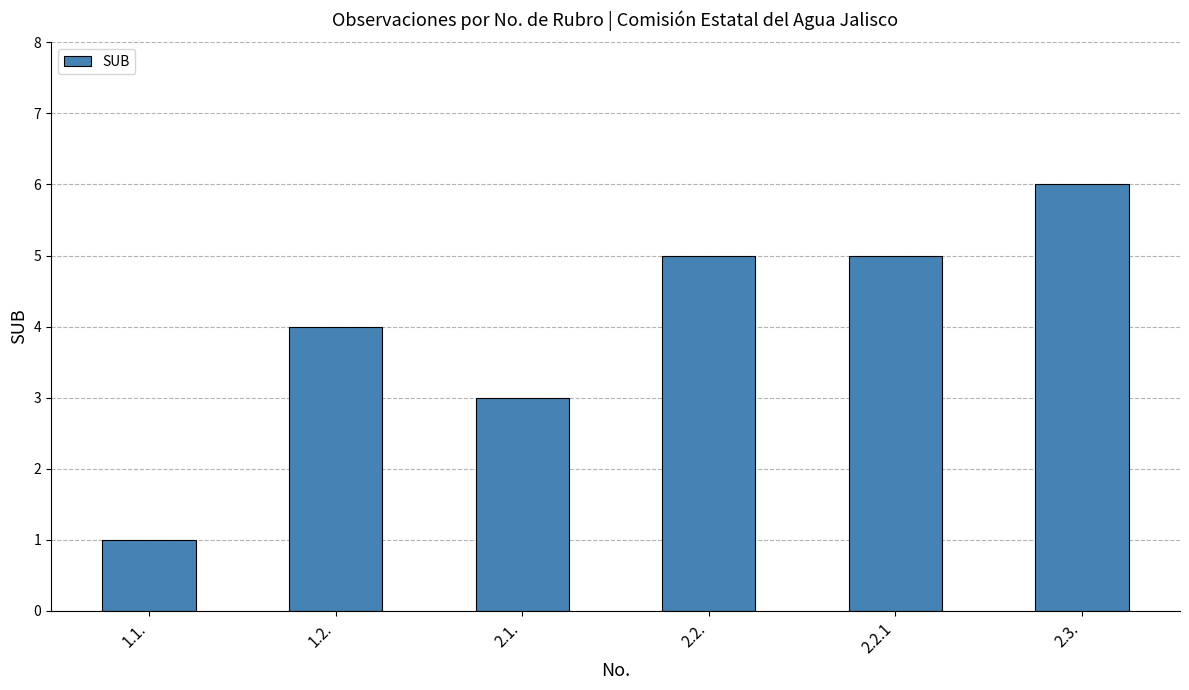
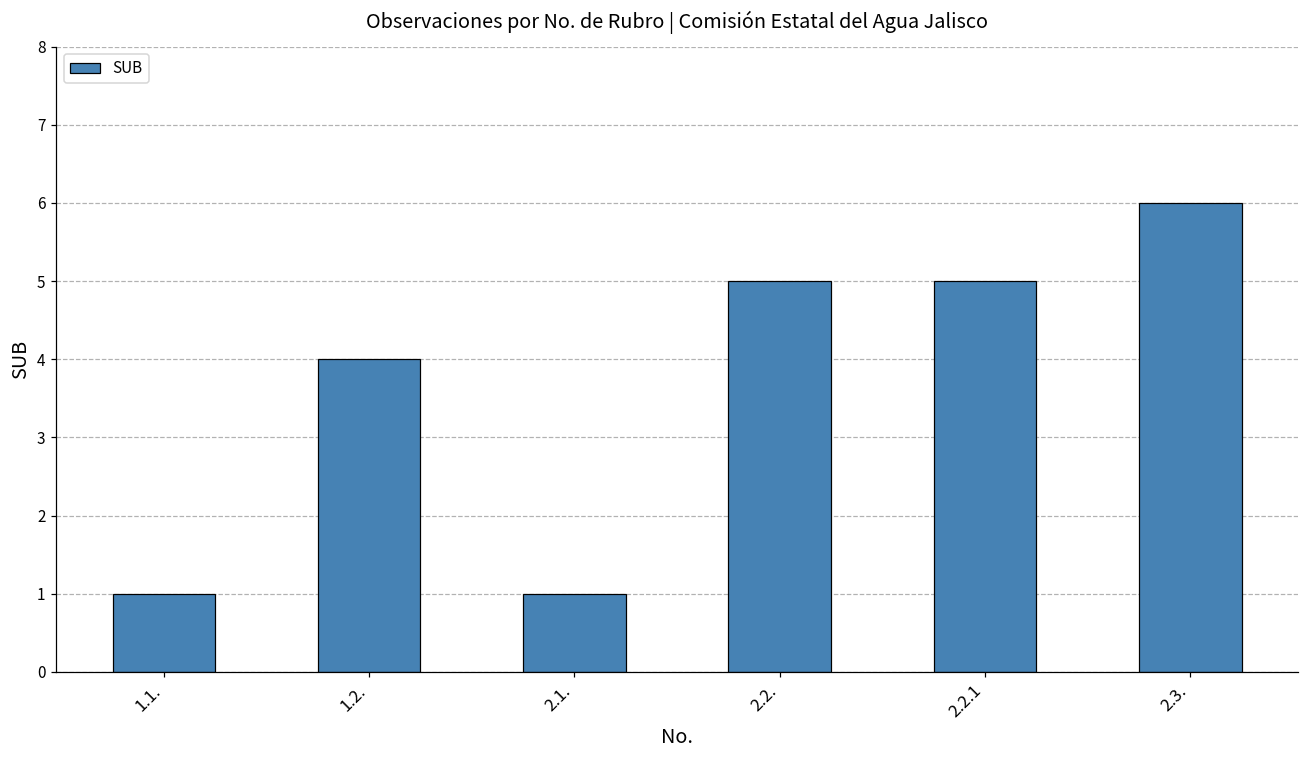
  {
    "1.1.": 1,
    "1.2.": 4,
-   "2.1.": 3,
+   "2.1.": 1,
    "2.2.": 5,
    "2.2.1": 5,
    "2.3.": 6
  }
